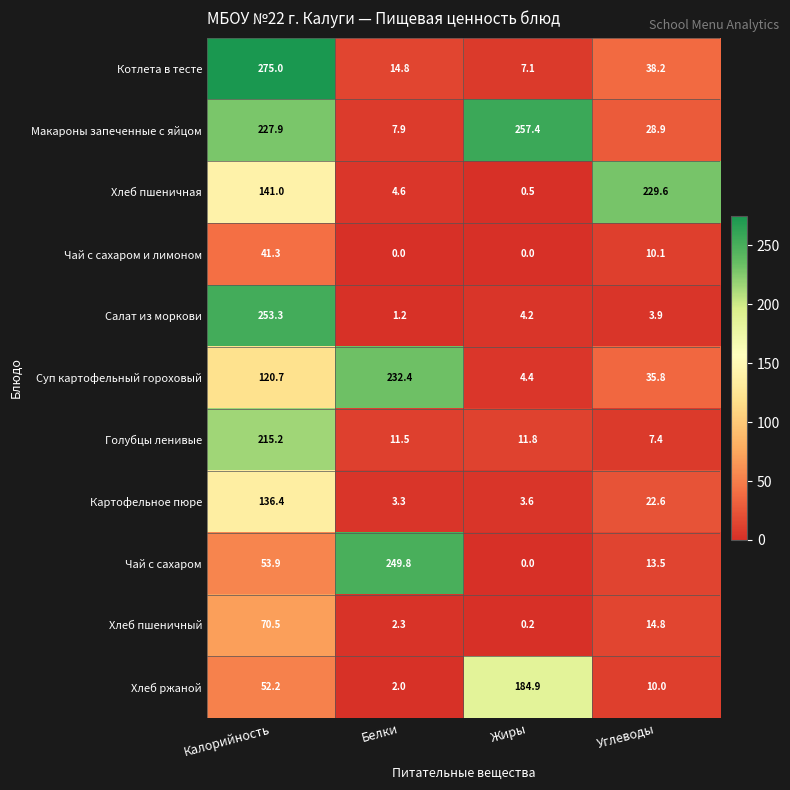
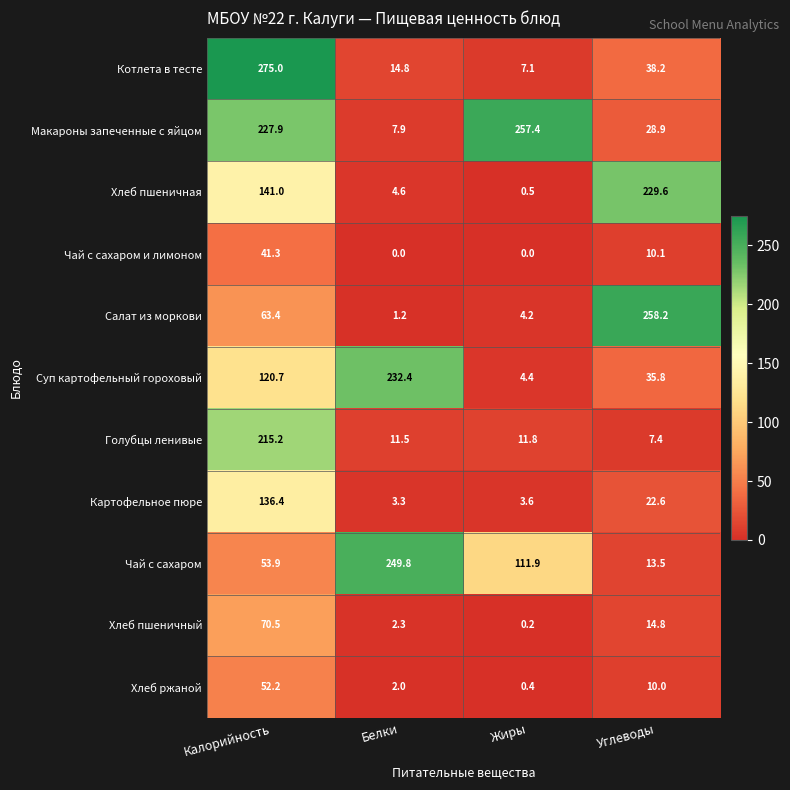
  {
    "Котлета в тесте": {
      "Калорийность": 275.0,
      "Белки": 14.8,
      "Жиры": 7.1,
      "Углеводы": 38.2
    },
    "Макароны запеченные с яйцом": {
      "Калорийность": 227.9,
      "Белки": 7.9,
      "Жиры": 257.4,
      "Углеводы": 28.9
    },
    "Хлеб пшеничная": {
      "Калорийность": 141.0,
      "Белки": 4.6,
      "Жиры": 0.5,
      "Углеводы": 229.6
    },
    "Чай с сахаром и лимоном": {
      "Калорийность": 41.3,
      "Белки": 0.0,
      "Жиры": 0.0,
      "Углеводы": 10.1
    },
    "Салат из моркови": {
-     "Калорийность": 253.3,
+     "Калорийность": 63.4,
      "Белки": 1.2,
      "Жиры": 4.2,
-     "Углеводы": 3.9
+     "Углеводы": 258.2
    },
    "Суп картофельный гороховый": {
      "Калорийность": 120.7,
      "Белки": 232.4,
      "Жиры": 4.4,
      "Углеводы": 35.8
    },
    "Голубцы ленивые": {
      "Калорийность": 215.2,
      "Белки": 11.5,
      "Жиры": 11.8,
      "Углеводы": 7.4
    },
    "Картофельное пюре": {
      "Калорийность": 136.4,
      "Белки": 3.3,
      "Жиры": 3.6,
      "Углеводы": 22.6
    },
    "Чай с сахаром": {
      "Калорийность": 53.9,
      "Белки": 249.8,
-     "Жиры": 0.0,
+     "Жиры": 111.9,
      "Углеводы": 13.5
    },
    "Хлеб пшеничный": {
      "Калорийность": 70.5,
      "Белки": 2.3,
      "Жиры": 0.2,
      "Углеводы": 14.8
    },
    "Хлеб ржаной": {
      "Калорийность": 52.2,
      "Белки": 2.0,
-     "Жиры": 184.9,
+     "Жиры": 0.4,
      "Углеводы": 10.0
    }
  }
